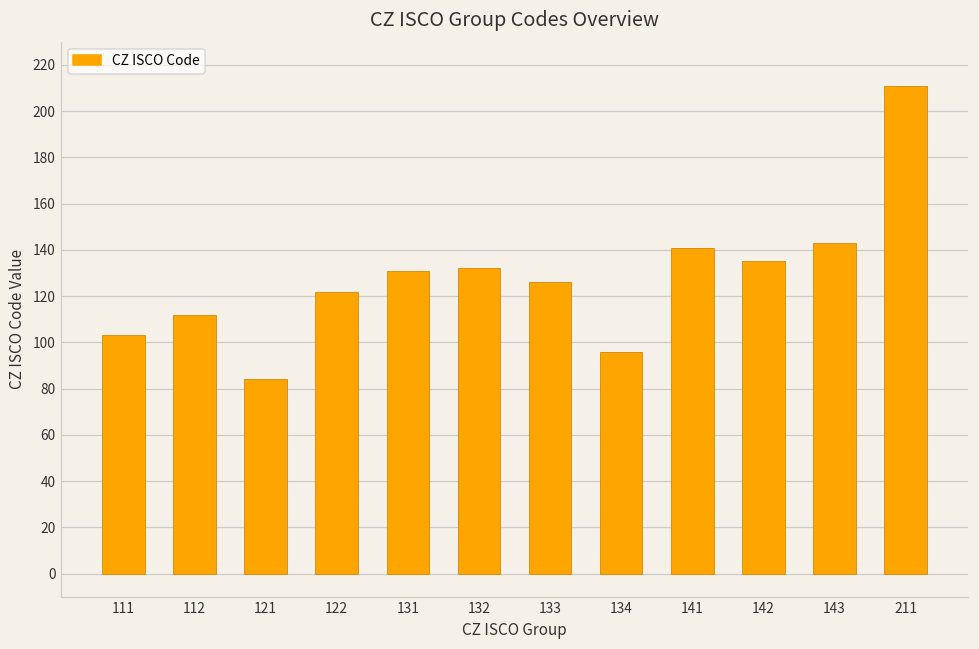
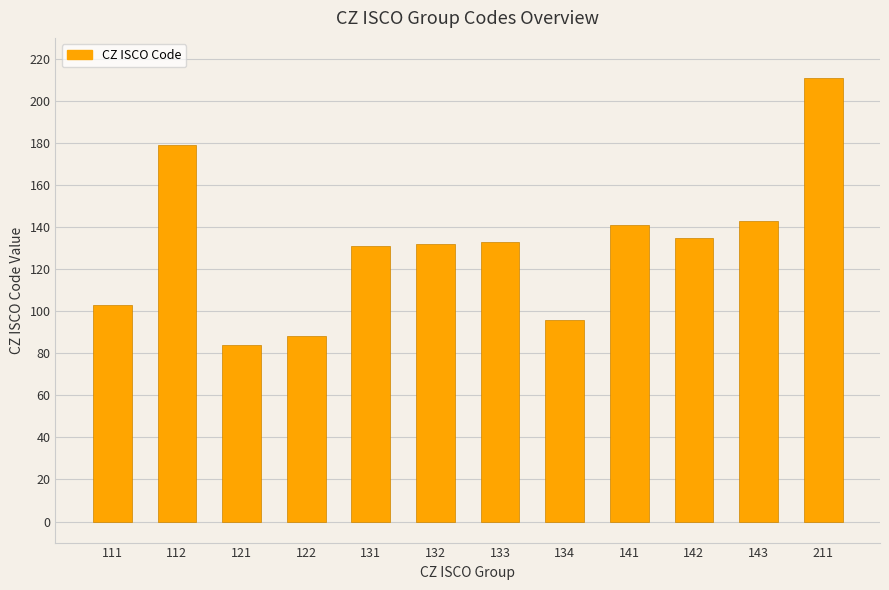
  {
    "111": 103,
-   "112": 112,
+   "112": 179,
    "121": 84,
-   "122": 122,
+   "122": 88,
    "131": 131,
    "132": 132,
-   "133": 126,
+   "133": 133,
    "134": 96,
    "141": 141,
    "142": 135,
    "143": 143,
    "211": 211
  }
